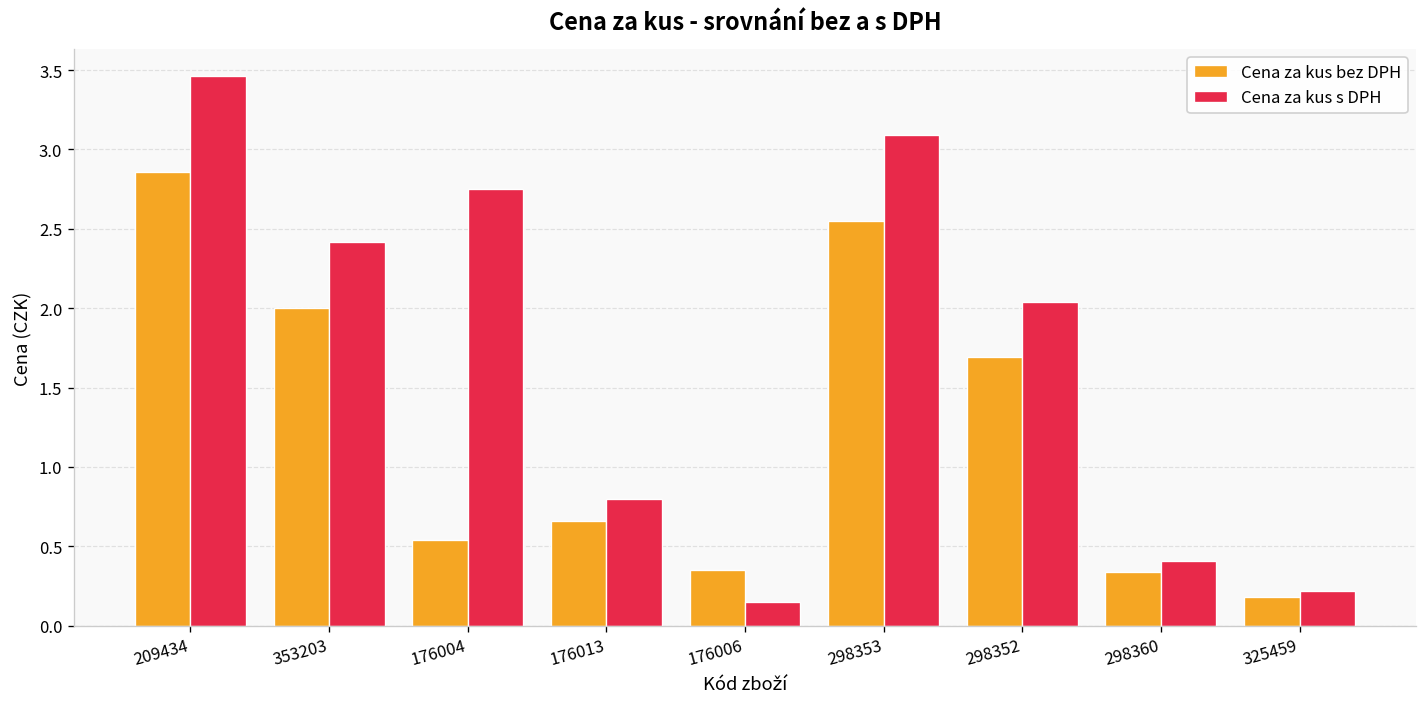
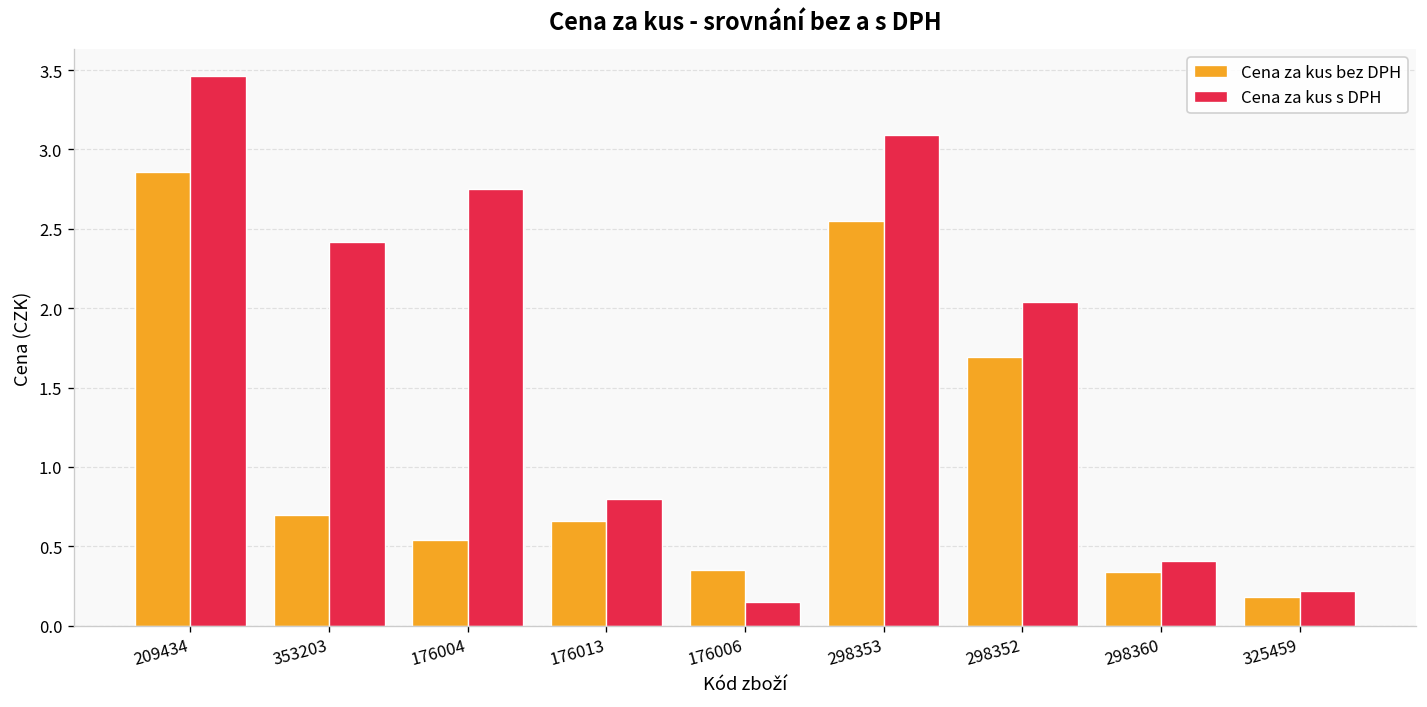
  {
    "Cena za kus bez DPH": {
      "209434": 2.86,
-     "353203": 2.0,
+     "353203": 0.7,
      "176004": 0.54,
      "176013": 0.66,
      "176006": 0.35,
      "298353": 2.55,
      "298352": 1.7,
      "298360": 0.34,
      "325459": 0.18
    },
    "Cena za kus s DPH": {
      "209434": 3.46,
      "353203": 2.42,
      "176004": 2.75,
      "176013": 0.8,
      "176006": 0.15,
      "298353": 3.1,
      "298352": 2.04,
      "298360": 0.4,
      "325459": 0.22
    }
  }
